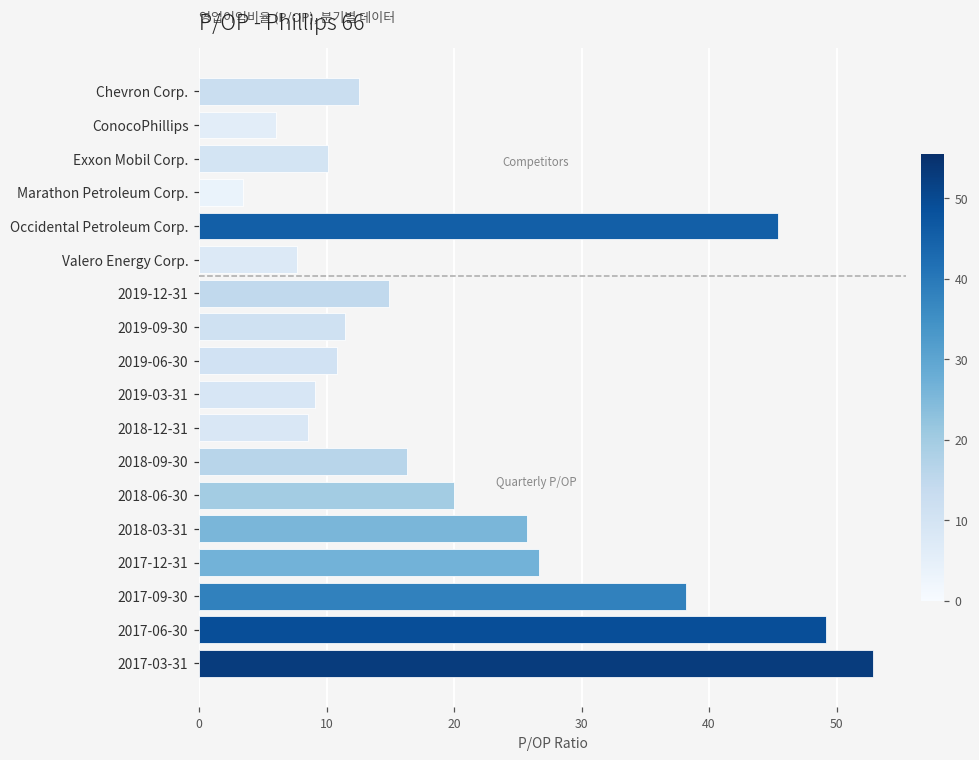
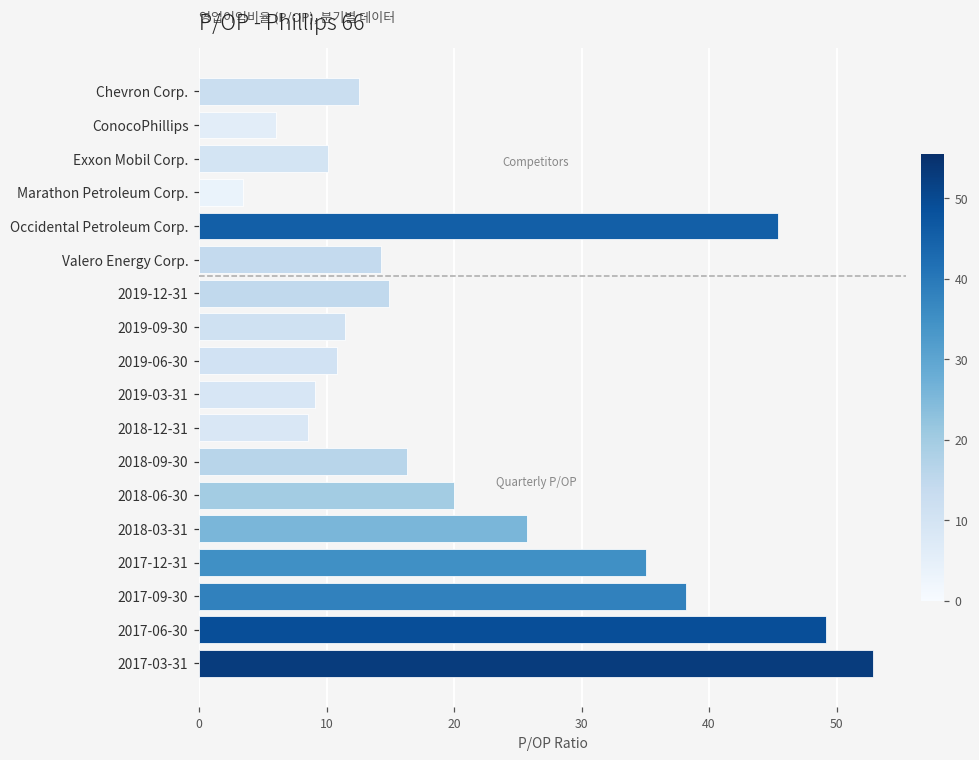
  {
    "Chevron Corp.": 12.6,
    "ConocoPhillips": 6.0,
    "Exxon Mobil Corp.": 10.1,
    "Marathon Petroleum Corp.": 3.5,
    "Occidental Petroleum Corp.": 45.4,
-   "Valero Energy Corp.": 7.7,
+   "Valero Energy Corp.": 14.3,
    "2019-12-31": 14.9,
    "2019-09-30": 11.5,
    "2019-06-30": 10.8,
    "2019-03-31": 9.1,
    "2018-12-31": 8.6,
    "2018-09-30": 16.3,
    "2018-06-30": 20.0,
    "2018-03-31": 25.7,
-   "2017-12-31": 26.7,
+   "2017-12-31": 35.1,
    "2017-09-30": 38.2,
    "2017-06-30": 49.2,
    "2017-03-31": 52.8
  }
